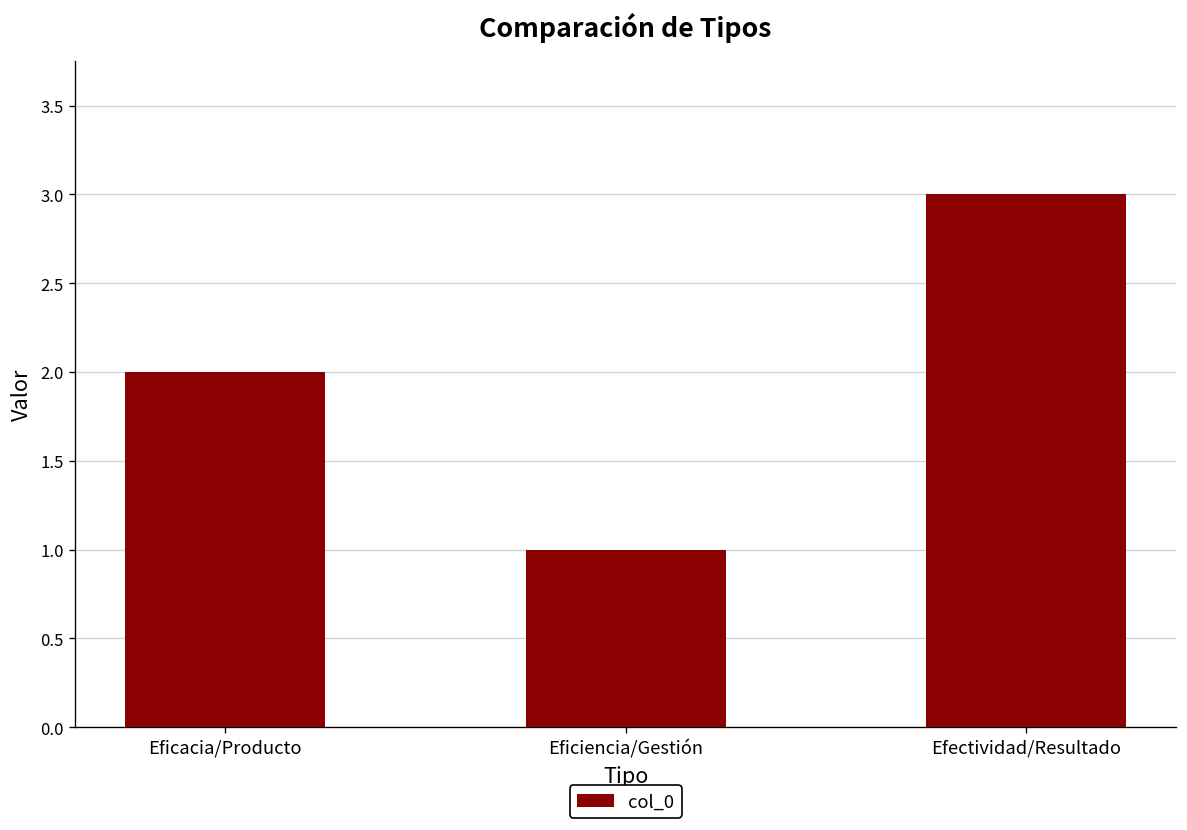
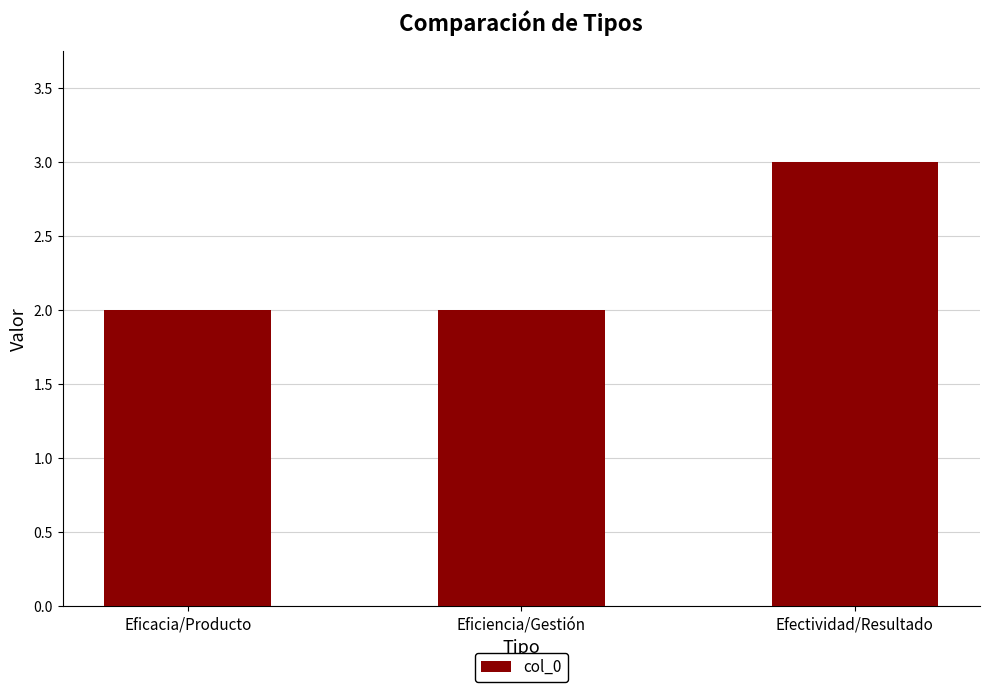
  {
    "Eficacia/Producto": 2,
-   "Eficiencia/Gestión": 1,
+   "Eficiencia/Gestión": 2,
    "Efectividad/Resultado": 3
  }
